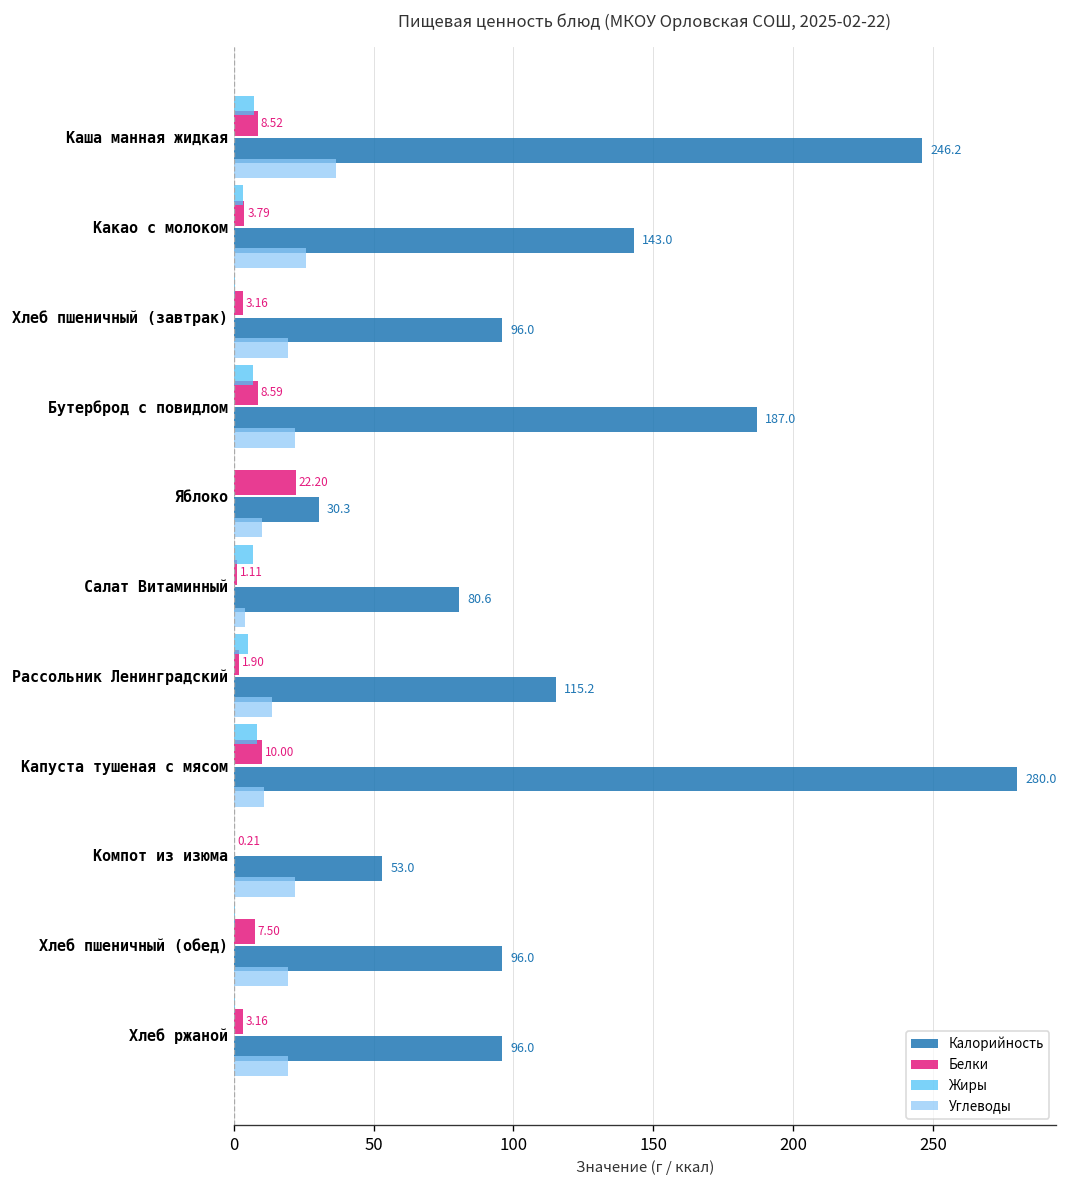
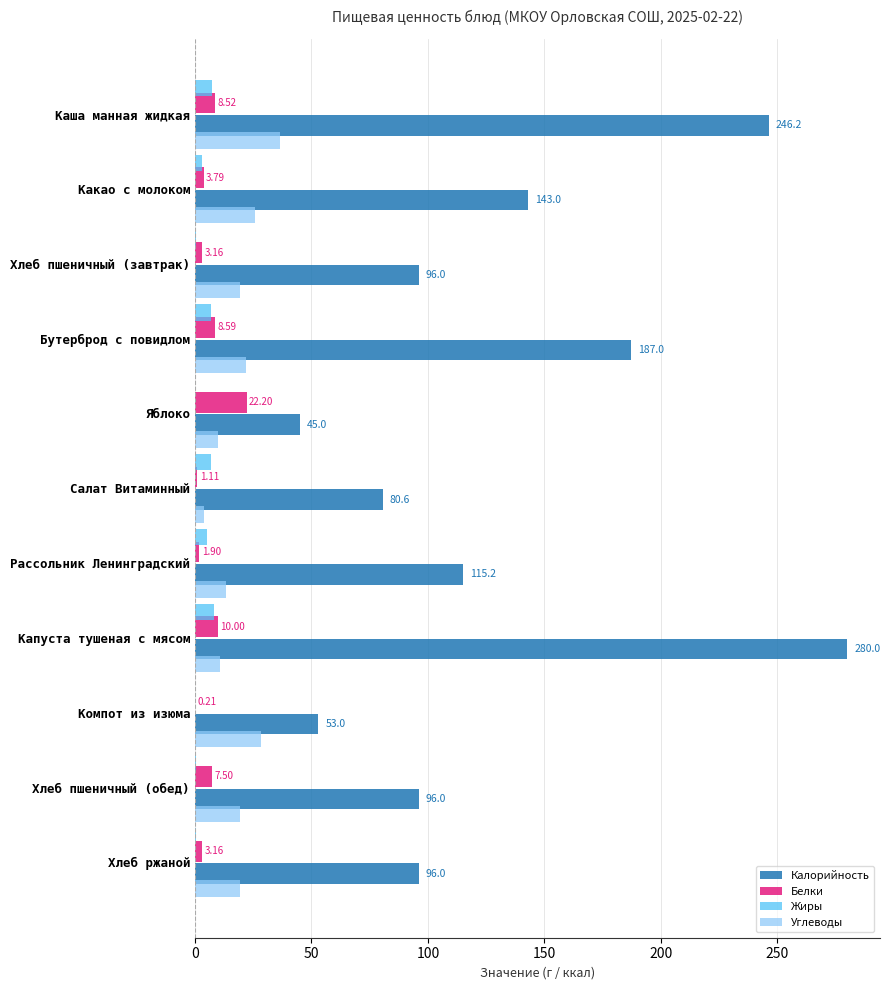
  {
    "Калорийность": {
      "Каша манная жидкая": 246.2,
      "Какао с молоком": 143.0,
      "Хлеб пшеничный (завтрак)": 96.0,
      "Бутерброд с повидлом": 187.0,
-     "Яблоко": 30.3,
+     "Яблоко": 45.0,
      "Салат Витаминный": 80.6,
      "Рассольник Ленинградский": 115.2,
      "Капуста тушеная с мясом": 280.0,
      "Компот из изюма": 53.0,
      "Хлеб пшеничный (обед)": 96.0,
      "Хлеб ржаной": 96.0
    },
    "Белки": {
      "Каша манная жидкая": 8.52,
      "Какао с молоком": 3.79,
      "Хлеб пшеничный (завтрак)": 3.16,
      "Бутерброд с повидлом": 8.59,
      "Яблоко": 22.20,
      "Салат Витаминный": 1.11,
      "Рассольник Ленинградский": 1.90,
      "Капуста тушеная с мясом": 10.00,
      "Компот из изюма": 0.21,
      "Хлеб пшеничный (обед)": 7.50,
      "Хлеб ржаной": 3.16
    },
    "Жиры": {
      "Каша манная жидкая": 7,
      "Какао с молоком": 3,
      "Бутерброд с повидлом": 7,
      "Яблоко": 0,
      "Салат Витаминный": 7,
      "Рассольник Ленинградский": 5,
      "Капуста тушеная с мясом": 8
    },
    "Углеводы": {
      "Каша манная жидкая": 37,
      "Какао с молоком": 26,
      "Хлеб пшеничный (завтрак)": 19,
      "Бутерброд с повидлом": 22,
      "Яблоко": 10,
      "Салат Витаминный": 4,
      "Рассольник Ленинградский": 14,
      "Капуста тушеная с мясом": 11,
-     "Компот из изюма": 22,
+     "Компот из изюма": 29,
      "Хлеб пшеничный (обед)": 19,
      "Хлеб ржаной": 19
    }
  }
